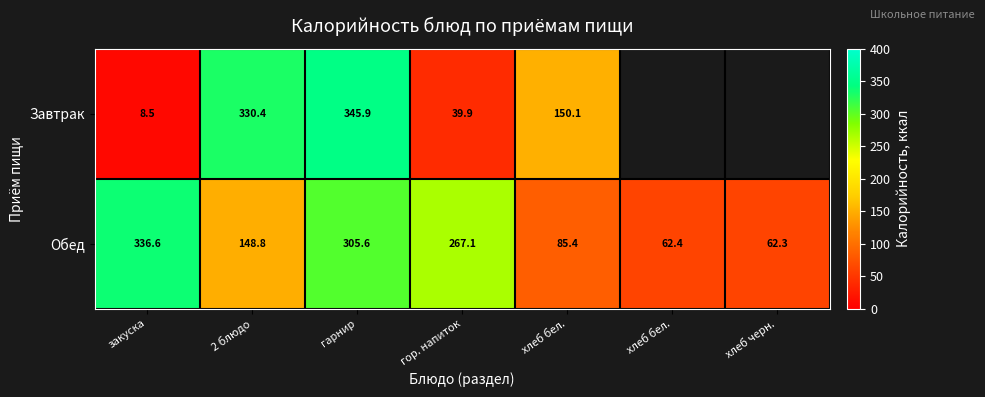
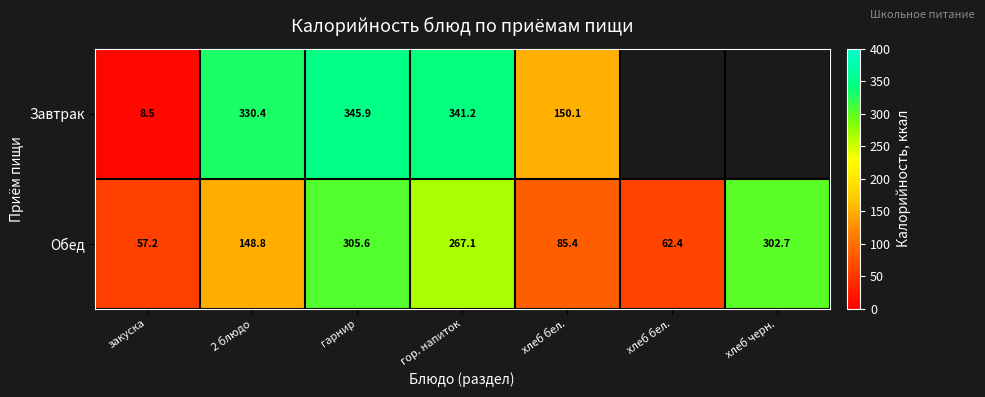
  {
    "Завтрак": {
      "закуска": 8.5,
      "2 блюдо": 330.4,
      "гарнир": 345.9,
-     "гор. напиток": 39.9,
+     "гор. напиток": 341.2,
      "хлеб бел.": 150.1
    },
    "Обед": {
-     "закуска": 336.6,
+     "закуска": 57.2,
      "2 блюдо": 148.8,
      "гарнир": 305.6,
      "гор. напиток": 267.1,
-     "хлеб черн.": 62.3
+     "хлеб черн.": 302.7
    }
  }
